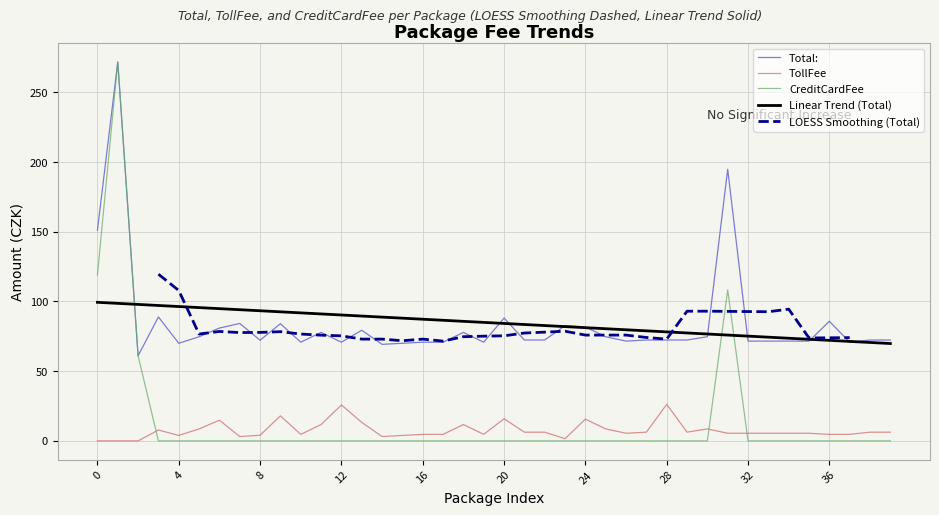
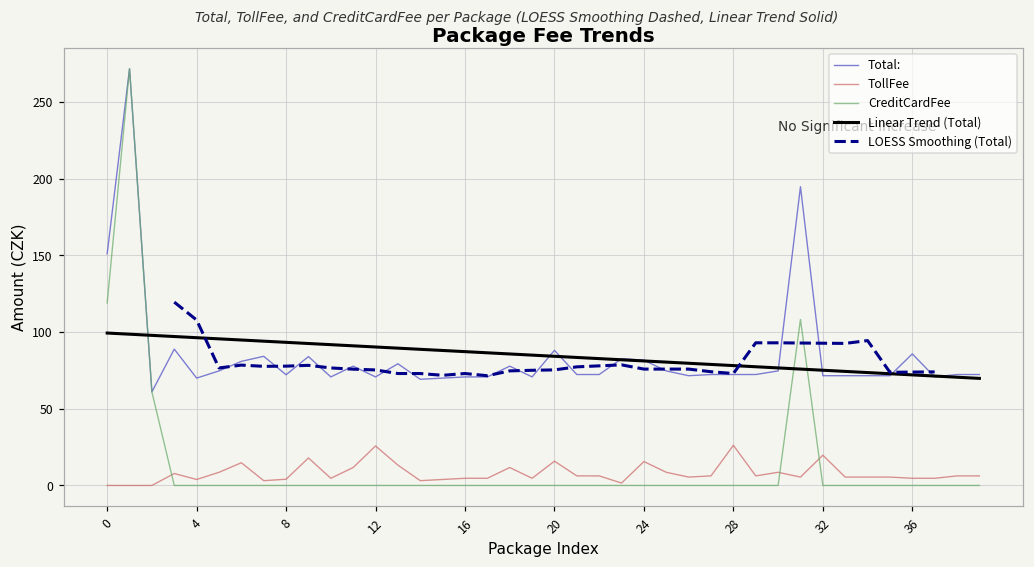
  {
    "Total:": {
      "0": 151,
      "4": 70,
      "8": 72,
      "12": 71,
      "16": 71,
      "20": 88,
      "32": 72,
      "36": 86
    },
    "TollFee": {
      "0": 0,
      "4": 4,
      "8": 4,
      "12": 26,
      "16": 5,
      "20": 16,
      "24": 16,
      "28": 26,
-     "32": 5,
+     "32": 20,
      "36": 5
    },
    "CreditCardFee": {
      "0": 119,
      "4": 0,
      "8": 0,
      "12": 0,
      "16": 0,
      "20": 0,
      "24": 0,
      "28": 0,
      "32": 0,
      "36": 0
    },
    "Linear Trend (Total)": {
      "0": 99,
      "4": 96,
      "8": 93,
      "12": 90,
      "16": 87,
      "20": 84,
      "28": 78,
      "32": 75,
      "36": 72
    },
    "LOESS Smoothing (Total)": {
      "4": 108,
      "8": 78,
      "12": 75,
      "16": 73,
      "20": 75,
      "24": 76,
      "32": 93,
      "36": 74
    }
  }
